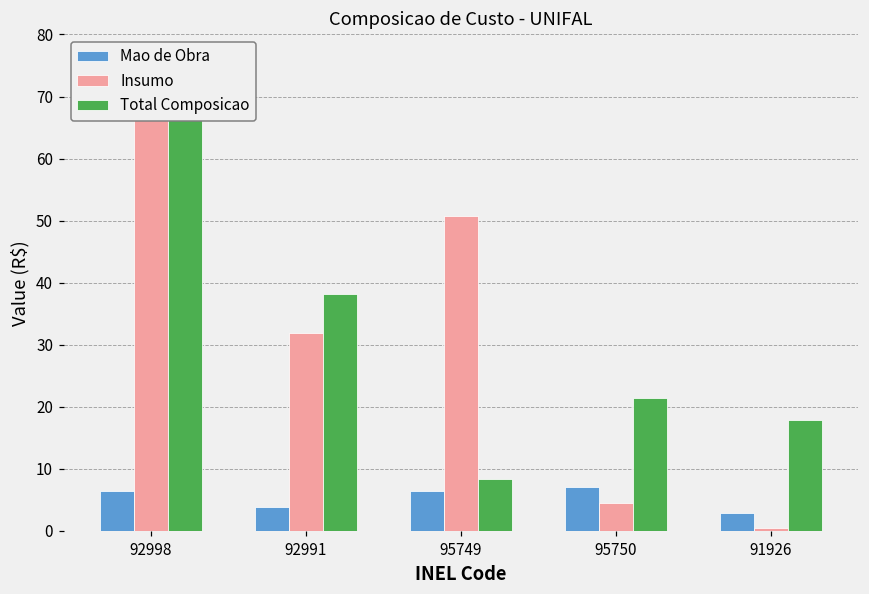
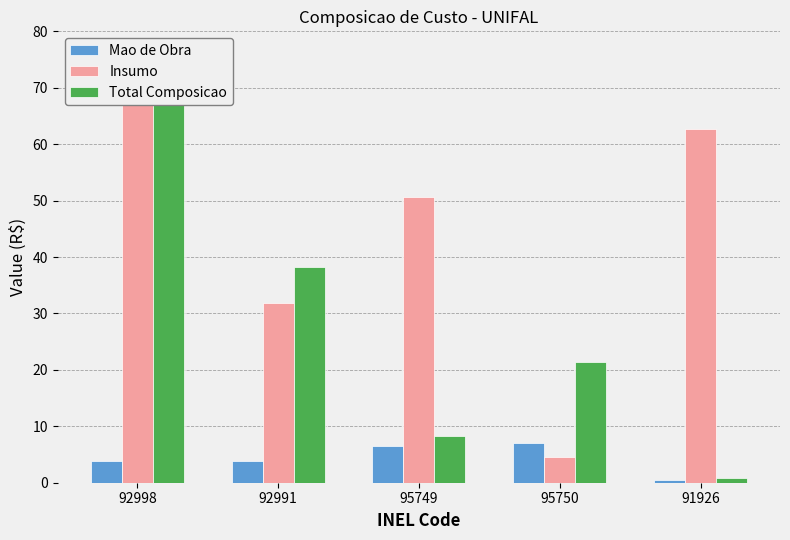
  {
    "Mao de Obra": {
-     "92998": 6,
+     "92998": 4,
      "92991": 4,
      "95749": 7,
      "95750": 7,
-     "91926": 3
+     "91926": 0
    },
    "Insumo": {
      "92991": 32,
      "95749": 51,
      "95750": 5,
-     "91926": 1
+     "91926": 63
    },
    "Total Composicao": {
      "92991": 38,
      "95749": 8,
      "95750": 21,
-     "91926": 18
+     "91926": 1
    }
  }
